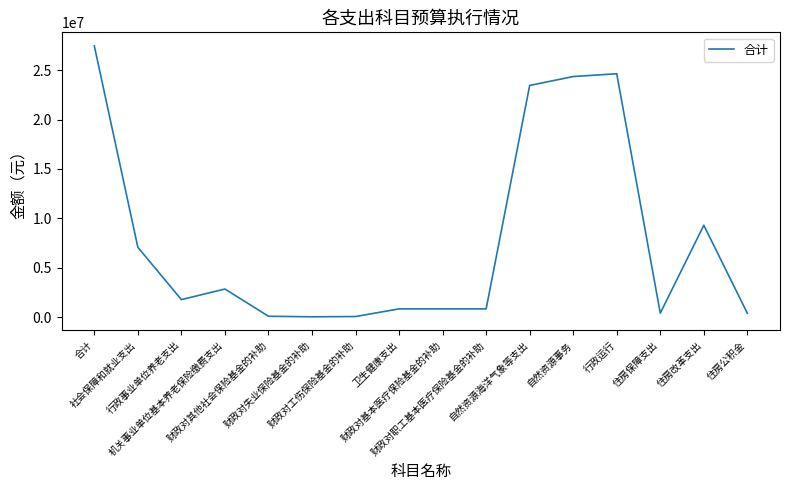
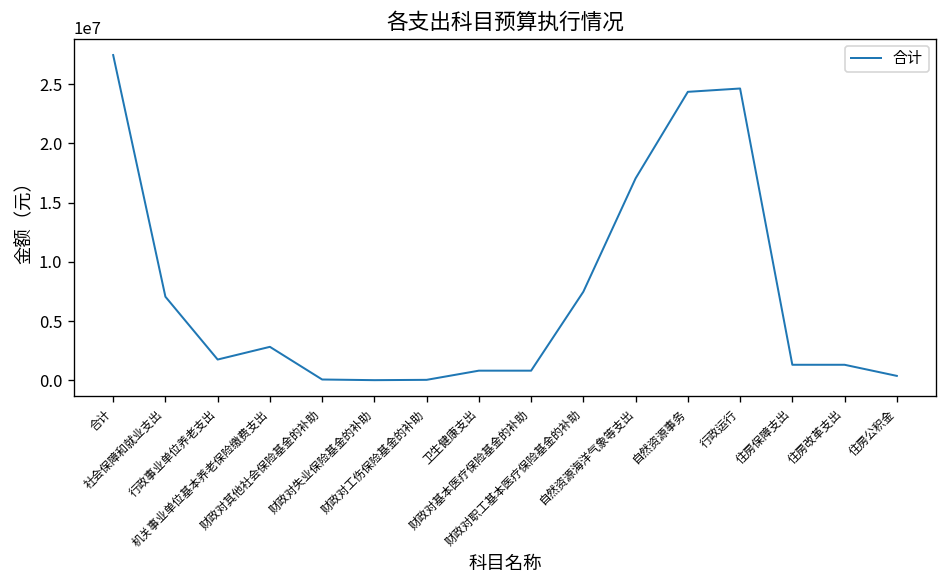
  {
    "合计": 27000000,
    "社会保障和就业支出": 7000000,
    "行政事业单位养老支出": 2000000,
    "机关事业单位基本养老保险缴费支出": 3000000,
    "财政对其他社会保险基金的补助": 0,
    "财政对失业保险基金的补助": 0,
    "财政对工伤保险基金的补助": 0,
    "卫生健康支出": 1000000,
    "财政对基本医疗保险基金的补助": 1000000,
-   "财政对职工基本医疗保险基金的补助": 1000000,
-   "自然资源海洋气象等支出": 23000000,
+   "财政对职工基本医疗保险基金的补助": 7000000,
+   "自然资源海洋气象等支出": 17000000,
    "自然资源事务": 24000000,
    "行政运行": 25000000,
-   "住房保障支出": 0,
-   "住房改革支出": 9000000,
+   "住房保障支出": 1000000,
+   "住房改革支出": 1000000,
    "住房公积金": 0
  }
